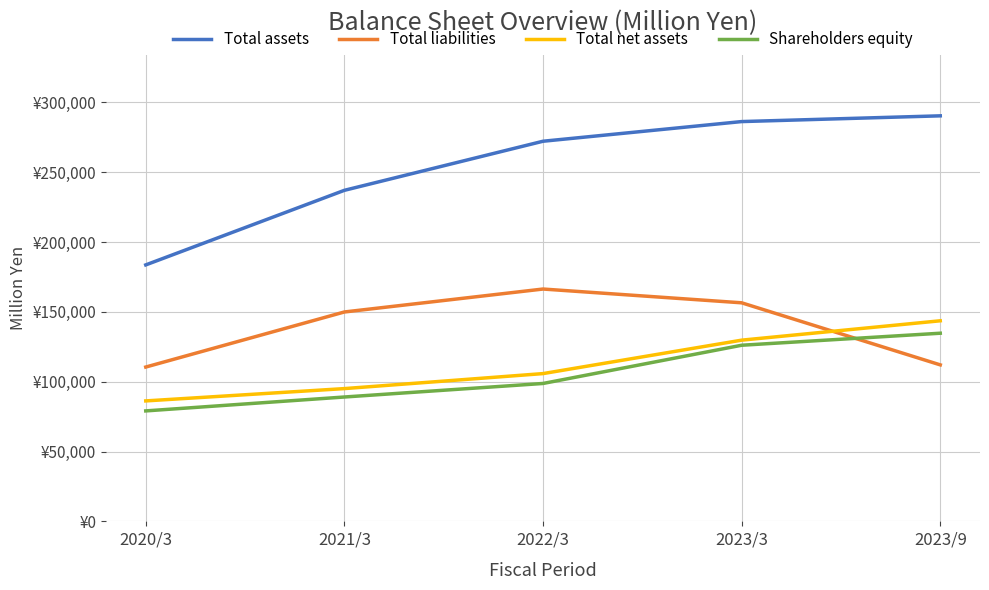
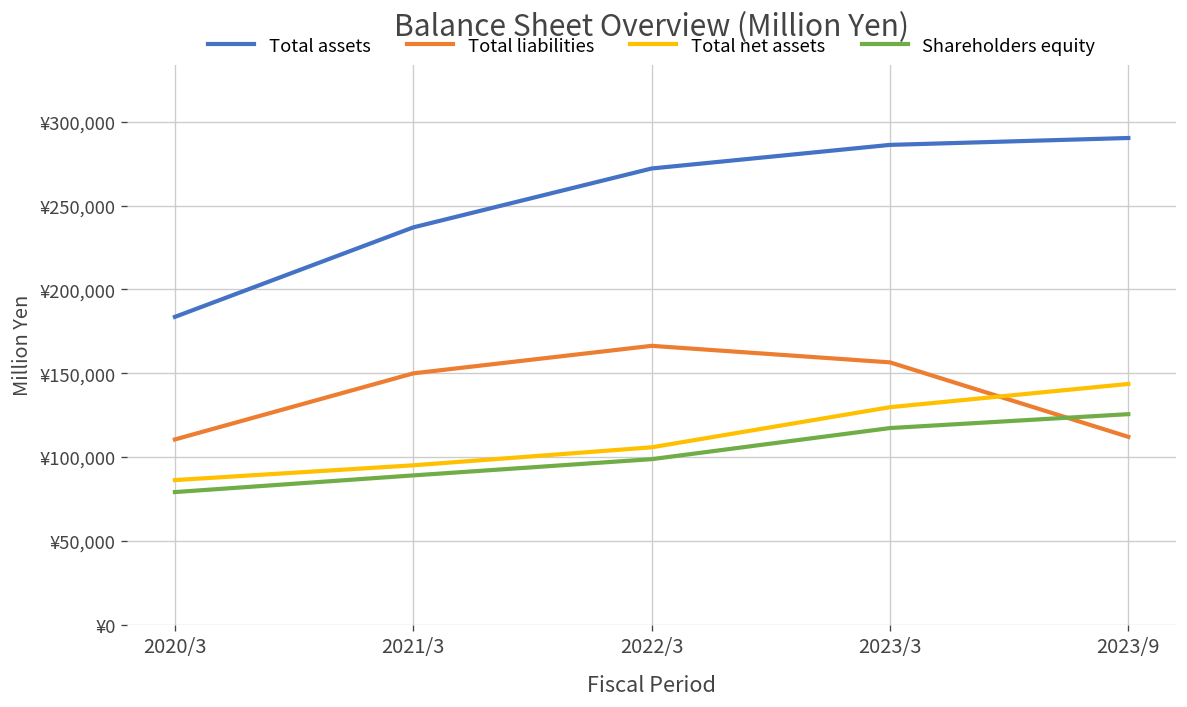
  {
    "Total assets": {
      "2020/3": "¥184,000",
      "2021/3": "¥237,000",
      "2022/3": "¥272,000",
      "2023/3": "¥286,000",
      "2023/9": "¥290,000"
    },
    "Total liabilities": {
      "2020/3": "¥110,000",
      "2021/3": "¥150,000",
      "2022/3": "¥166,000",
      "2023/3": "¥156,000",
      "2023/9": "¥112,000"
    },
    "Total net assets": {
      "2020/3": "¥86,000",
      "2021/3": "¥95,000",
      "2022/3": "¥106,000",
      "2023/3": "¥130,000",
      "2023/9": "¥144,000"
    },
    "Shareholders equity": {
      "2020/3": "¥79,000",
      "2021/3": "¥89,000",
      "2022/3": "¥99,000",
-     "2023/3": "¥126,000",
-     "2023/9": "¥135,000"
+     "2023/3": "¥117,000",
+     "2023/9": "¥126,000"
    }
  }
